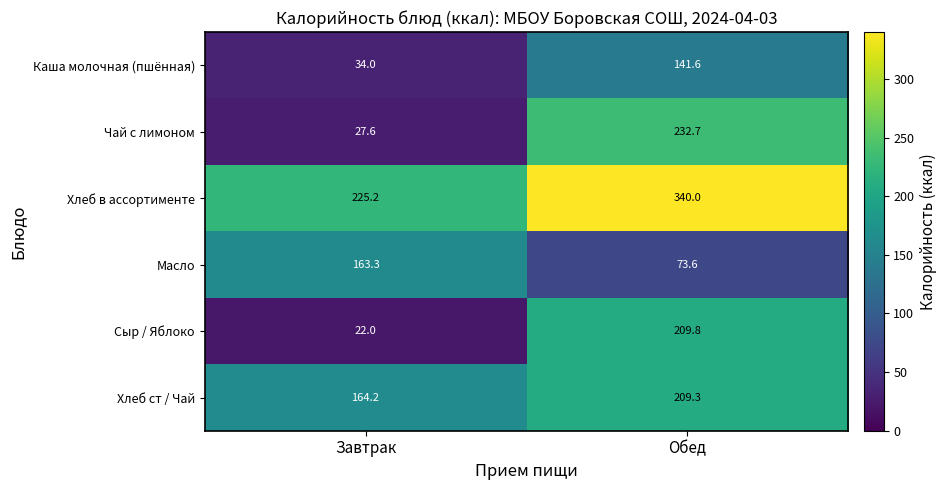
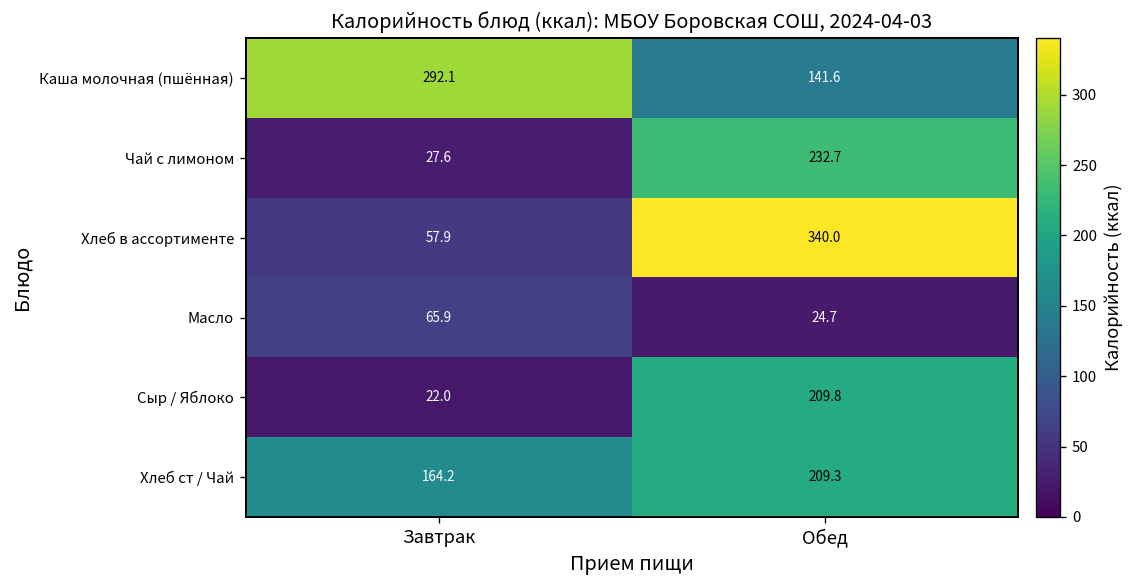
  {
    "Каша молочная (пшённая)": {
-     "Завтрак": 34.0,
+     "Завтрак": 292.1,
      "Обед": 141.6
    },
    "Чай с лимоном": {
      "Завтрак": 27.6,
      "Обед": 232.7
    },
    "Хлеб в ассортименте": {
-     "Завтрак": 225.2,
+     "Завтрак": 57.9,
      "Обед": 340.0
    },
    "Масло": {
-     "Завтрак": 163.3,
-     "Обед": 73.6
+     "Завтрак": 65.9,
+     "Обед": 24.7
    },
    "Сыр / Яблоко": {
      "Завтрак": 22.0,
      "Обед": 209.8
    },
    "Хлеб ст / Чай": {
      "Завтрак": 164.2,
      "Обед": 209.3
    }
  }
